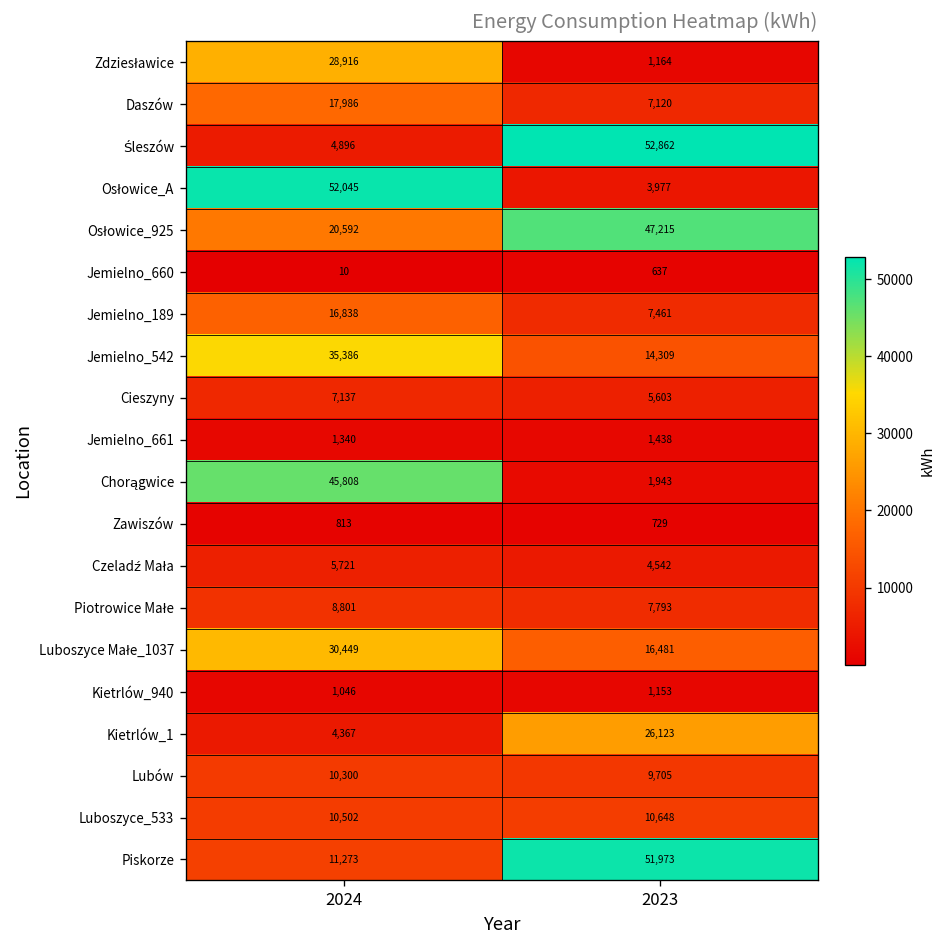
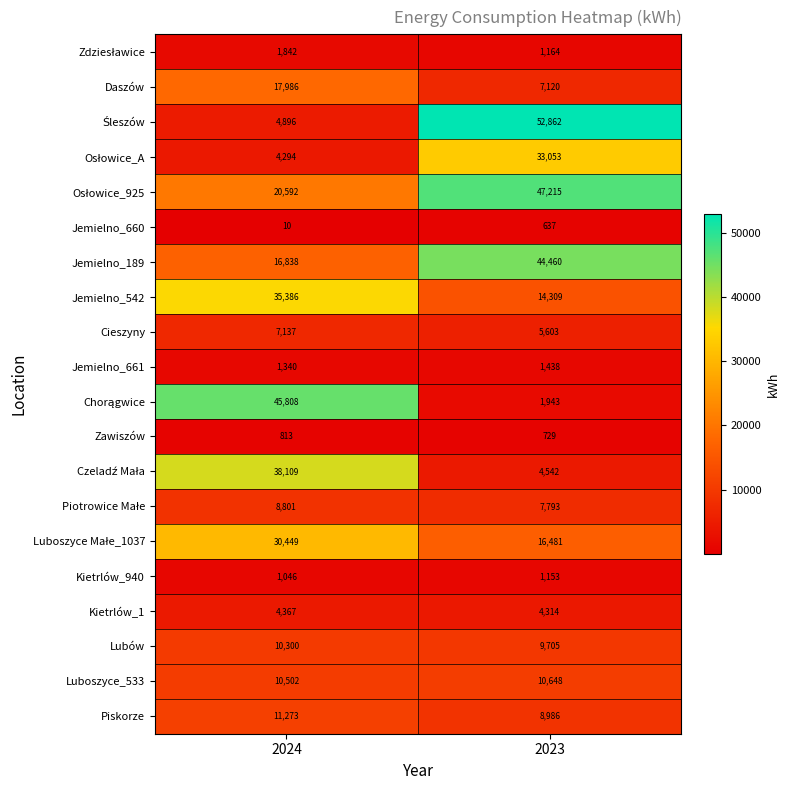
  {
    "Zdziesławice": {
-     "2024": "28,916",
+     "2024": "1,842",
      "2023": "1,164"
    },
    "Daszów": {
      "2024": "17,986",
      "2023": "7,120"
    },
    "Śleszów": {
      "2024": "4,896",
      "2023": "52,862"
    },
    "Osłowice_A": {
-     "2024": "52,045",
-     "2023": "3,977"
+     "2024": "4,294",
+     "2023": "33,053"
    },
    "Osłowice_925": {
      "2024": "20,592",
      "2023": "47,215"
    },
    "Jemielno_660": {
      "2024": "10",
      "2023": "637"
    },
    "Jemielno_189": {
      "2024": "16,838",
-     "2023": "7,461"
+     "2023": "44,460"
    },
    "Jemielno_542": {
      "2024": "35,386",
      "2023": "14,309"
    },
    "Cieszyny": {
      "2024": "7,137",
      "2023": "5,603"
    },
    "Jemielno_661": {
      "2024": "1,340",
      "2023": "1,438"
    },
    "Chorągwice": {
      "2024": "45,808",
      "2023": "1,943"
    },
    "Zawiszów": {
      "2024": "813",
      "2023": "729"
    },
    "Czeladź Mała": {
-     "2024": "5,721",
+     "2024": "38,109",
      "2023": "4,542"
    },
    "Piotrowice Małe": {
      "2024": "8,801",
      "2023": "7,793"
    },
    "Luboszyce Małe_1037": {
      "2024": "30,449",
      "2023": "16,481"
    },
    "Kietrlów_940": {
      "2024": "1,046",
      "2023": "1,153"
    },
    "Kietrlów_1": {
      "2024": "4,367",
-     "2023": "26,123"
+     "2023": "4,314"
    },
    "Lubów": {
      "2024": "10,300",
      "2023": "9,705"
    },
    "Luboszyce_533": {
      "2024": "10,502",
      "2023": "10,648"
    },
    "Piskorze": {
      "2024": "11,273",
-     "2023": "51,973"
+     "2023": "8,986"
    }
  }
